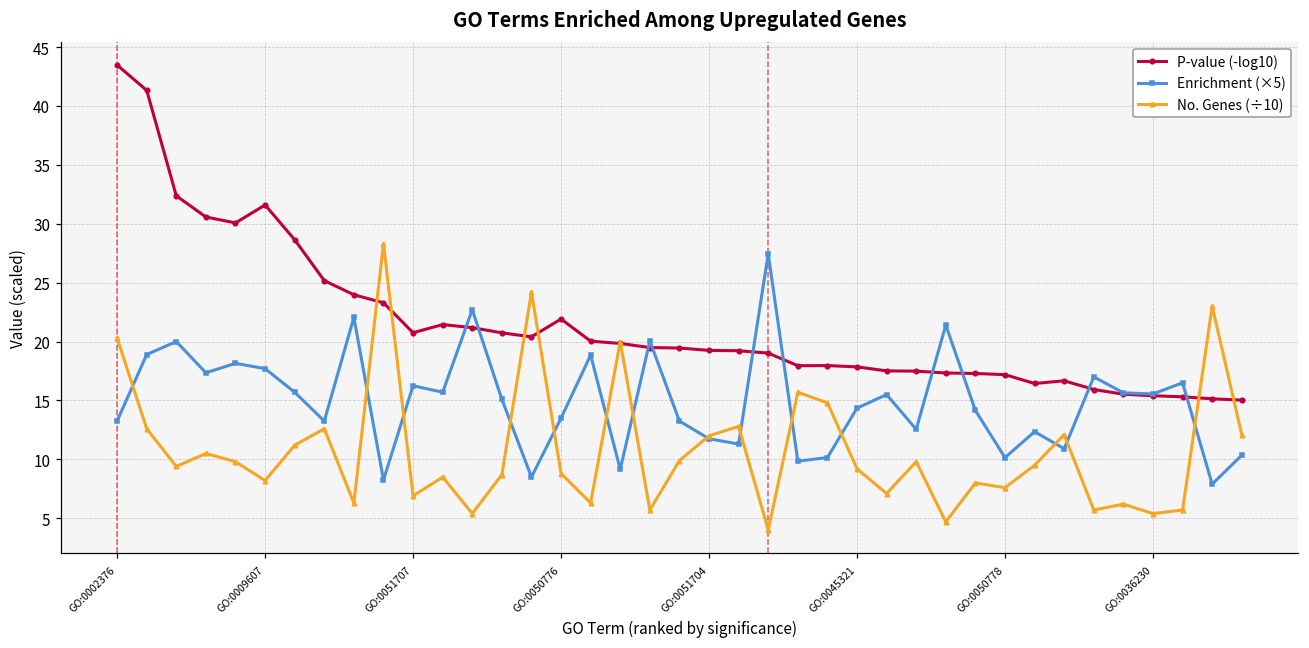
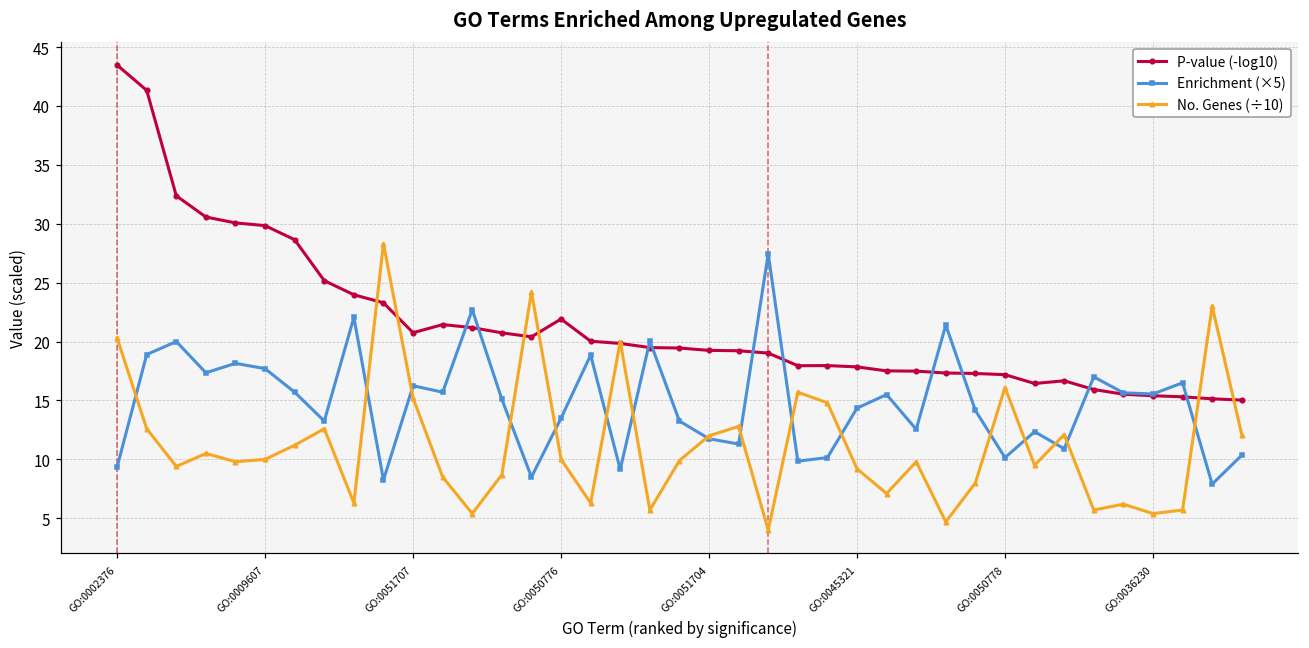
  {
    "P-value (-log10)": {
      "GO:0002376": 43.5,
-     "GO:0009607": 31.6,
+     "GO:0009607": 29.8,
      "GO:0051707": 20.8,
      "GO:0050776": 21.9,
      "GO:0051704": 19.3,
      "GO:0045321": 17.9,
      "GO:0050778": 17.2
    },
    "Enrichment (×5)": {
-     "GO:0002376": 13.3,
+     "GO:0002376": 9.4,
      "GO:0009607": 17.7,
      "GO:0051707": 16.3,
      "GO:0050776": 13.5,
      "GO:0051704": 11.8,
      "GO:0045321": 14.4,
      "GO:0050778": 10.1
    },
    "No. Genes (÷10)": {
      "GO:0002376": 20.3,
-     "GO:0009607": 8.2,
-     "GO:0051707": 6.9,
-     "GO:0050776": 8.8,
+     "GO:0009607": 10.0,
+     "GO:0051707": 15.2,
+     "GO:0050776": 10.0,
      "GO:0051704": 12.0,
      "GO:0045321": 9.2,
-     "GO:0050778": 7.6,
+     "GO:0050778": 16.1,
      "GO:0036230": 5.4
    }
  }
